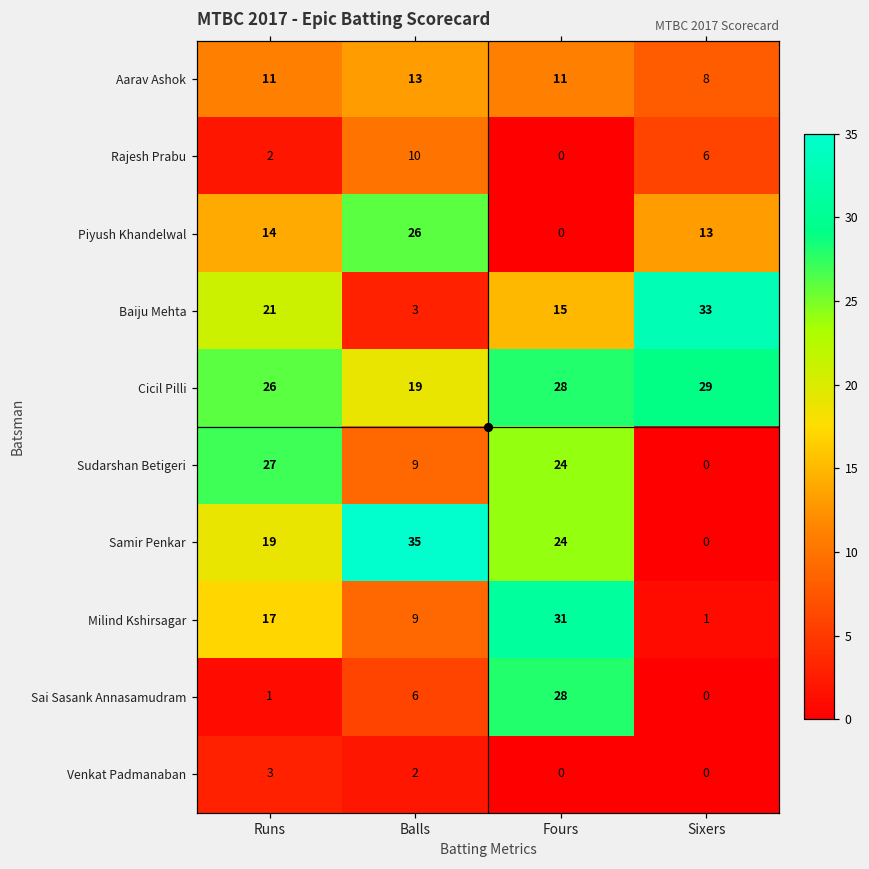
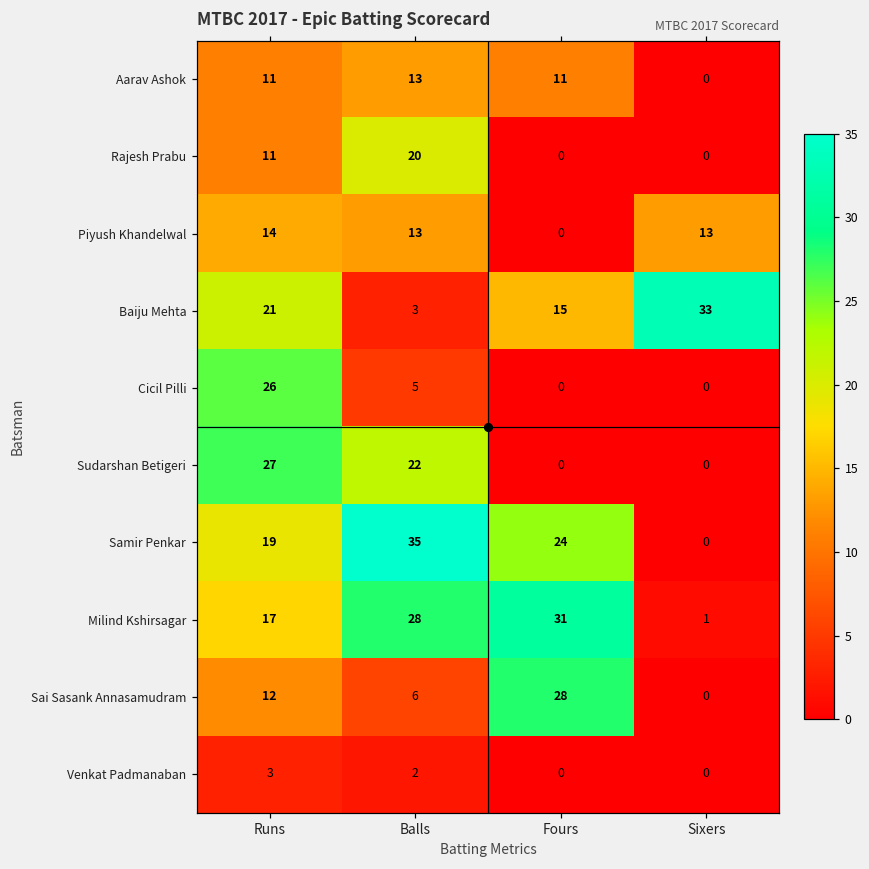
  {
    "Aarav Ashok": {
      "Runs": 11,
      "Balls": 13,
      "Fours": 11,
-     "Sixers": 8
+     "Sixers": 0
    },
    "Rajesh Prabu": {
-     "Runs": 2,
-     "Balls": 10,
+     "Runs": 11,
+     "Balls": 20,
      "Fours": 0,
-     "Sixers": 6
+     "Sixers": 0
    },
    "Piyush Khandelwal": {
      "Runs": 14,
-     "Balls": 26,
+     "Balls": 13,
      "Fours": 0,
      "Sixers": 13
    },
    "Baiju Mehta": {
      "Runs": 21,
      "Balls": 3,
      "Fours": 15,
      "Sixers": 33
    },
    "Cicil Pilli": {
      "Runs": 26,
-     "Balls": 19,
-     "Fours": 28,
-     "Sixers": 29
+     "Balls": 5,
+     "Fours": 0,
+     "Sixers": 0
    },
    "Sudarshan Betigeri": {
      "Runs": 27,
-     "Balls": 9,
-     "Fours": 24,
+     "Balls": 22,
+     "Fours": 0,
      "Sixers": 0
    },
    "Samir Penkar": {
      "Runs": 19,
      "Balls": 35,
      "Fours": 24,
      "Sixers": 0
    },
    "Milind Kshirsagar": {
      "Runs": 17,
-     "Balls": 9,
+     "Balls": 28,
      "Fours": 31,
      "Sixers": 1
    },
    "Sai Sasank Annasamudram": {
-     "Runs": 1,
+     "Runs": 12,
      "Balls": 6,
      "Fours": 28,
      "Sixers": 0
    },
    "Venkat Padmanaban": {
      "Runs": 3,
      "Balls": 2,
      "Fours": 0,
      "Sixers": 0
    }
  }
